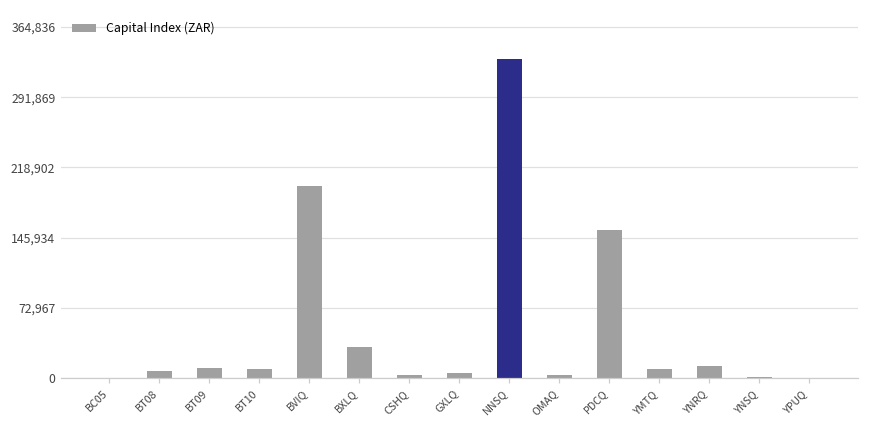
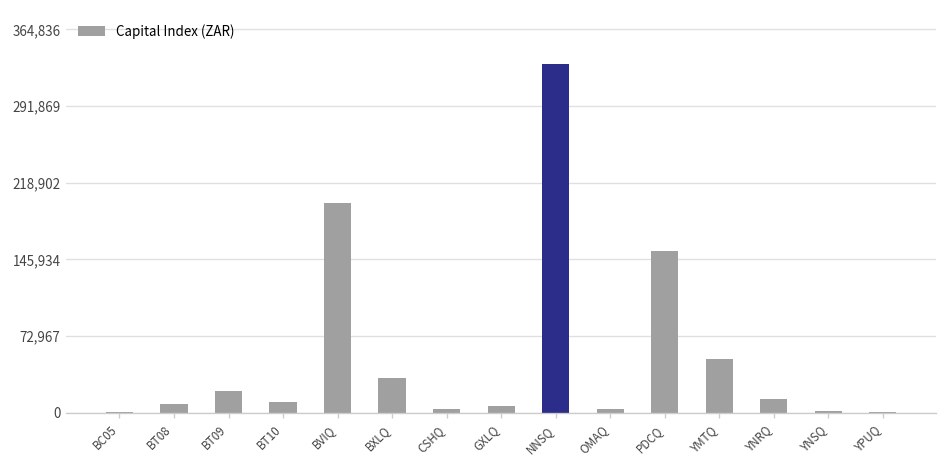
  {
    "BT08": "10,000",
-   "BT09": "10,000",
+   "BT09": "20,000",
    "BT10": "10,000",
    "BVIQ": "200,000",
    "BXLQ": "30,000",
    "CSHQ": "0",
    "GXLQ": "10,000",
    "NNSQ": "330,000",
    "OMAQ": "0",
    "PDCQ": "150,000",
-   "YMTQ": "10,000",
+   "YMTQ": "50,000",
    "YNRQ": "10,000"
  }
